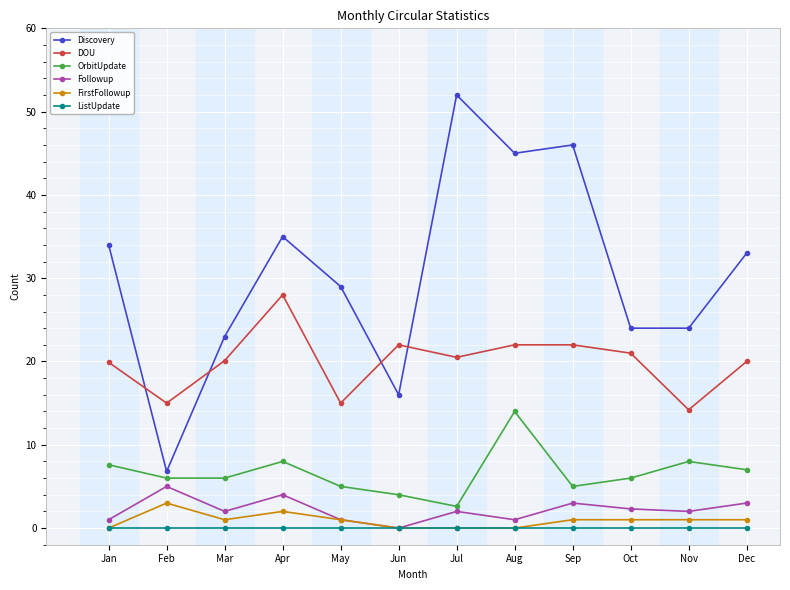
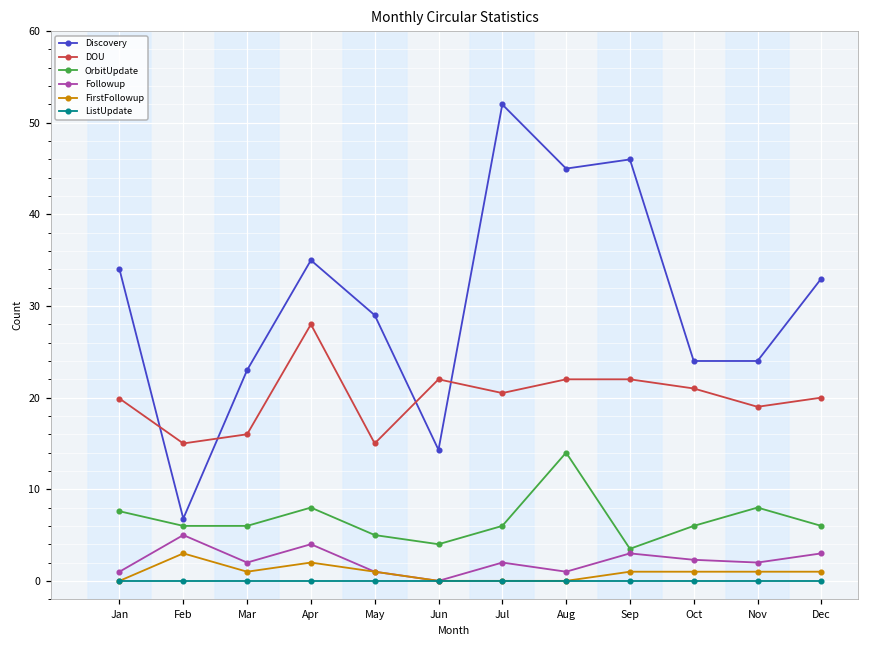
  {
    "Discovery": {
      "Jan": 34,
      "Feb": 7,
      "Mar": 23,
      "Apr": 35,
      "May": 29,
-     "Jun": 16,
+     "Jun": 14,
      "Jul": 52,
      "Aug": 45,
      "Sep": 46,
      "Oct": 24,
      "Nov": 24,
      "Dec": 33
    },
    "DOU": {
      "Jan": 20,
      "Feb": 15,
-     "Mar": 20,
+     "Mar": 16,
      "Apr": 28,
      "May": 15,
      "Jun": 22,
      "Jul": 21,
      "Aug": 22,
      "Sep": 22,
      "Oct": 21,
-     "Nov": 14,
+     "Nov": 19,
      "Dec": 20
    },
    "OrbitUpdate": {
      "Jan": 8,
      "Feb": 6,
      "Mar": 6,
      "Apr": 8,
      "May": 5,
      "Jun": 4,
-     "Jul": 3,
+     "Jul": 6,
      "Aug": 14,
-     "Sep": 5,
+     "Sep": 4,
      "Oct": 6,
      "Nov": 8,
-     "Dec": 7
+     "Dec": 6
    },
    "Followup": {
      "Jan": 1,
      "Feb": 5,
      "Mar": 2,
      "Apr": 4,
      "Jul": 2,
      "Aug": 1,
      "Sep": 3,
      "Oct": 2,
      "Nov": 2,
      "Dec": 3
    },
    "FirstFollowup": {
      "Feb": 3,
      "Mar": 1,
      "Apr": 2,
      "Sep": 1,
      "Oct": 1,
      "Nov": 1,
      "Dec": 1
    },
    "ListUpdate": {
      "Feb": 0,
      "Mar": 0,
      "Apr": 0,
      "May": 0,
      "Sep": 0,
      "Oct": 0,
      "Nov": 0,
      "Dec": 0
    }
  }
